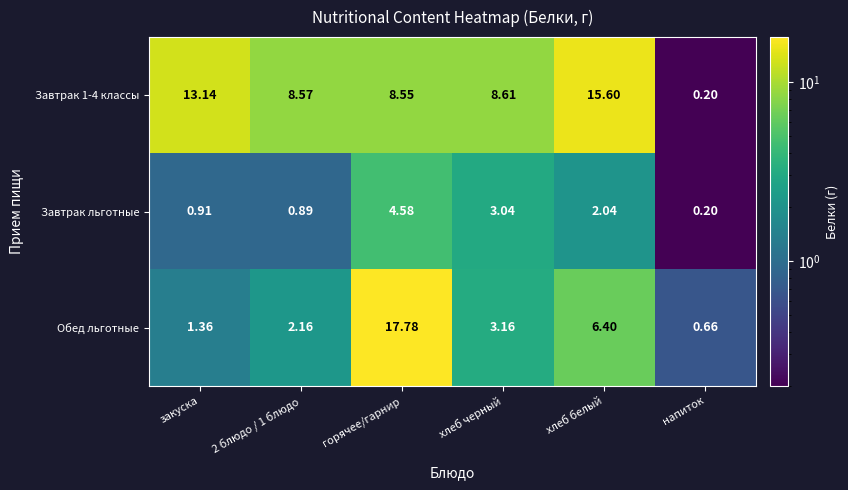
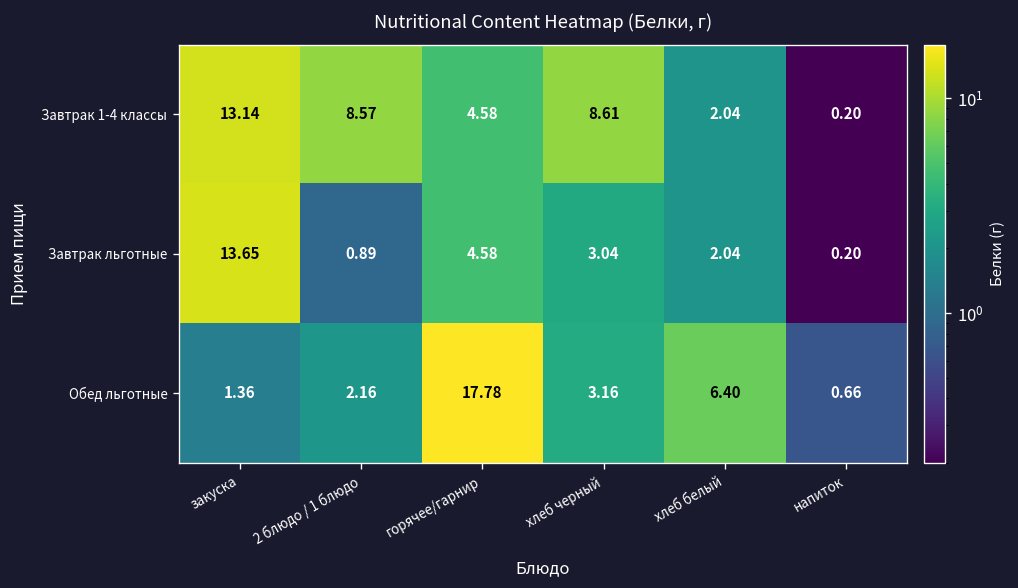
  {
    "Завтрак 1-4 классы": {
      "закуска": 13.14,
      "2 блюдо / 1 блюдо": 8.57,
-     "горячее/гарнир": 8.55,
+     "горячее/гарнир": 4.58,
      "хлеб черный": 8.61,
-     "хлеб белый": 15.60,
+     "хлеб белый": 2.04,
      "напиток": 0.20
    },
    "Завтрак льготные": {
-     "закуска": 0.91,
+     "закуска": 13.65,
      "2 блюдо / 1 блюдо": 0.89,
      "горячее/гарнир": 4.58,
      "хлеб черный": 3.04,
      "хлеб белый": 2.04,
      "напиток": 0.20
    },
    "Обед льготные": {
      "закуска": 1.36,
      "2 блюдо / 1 блюдо": 2.16,
      "горячее/гарнир": 17.78,
      "хлеб черный": 3.16,
      "хлеб белый": 6.40,
      "напиток": 0.66
    }
  }
